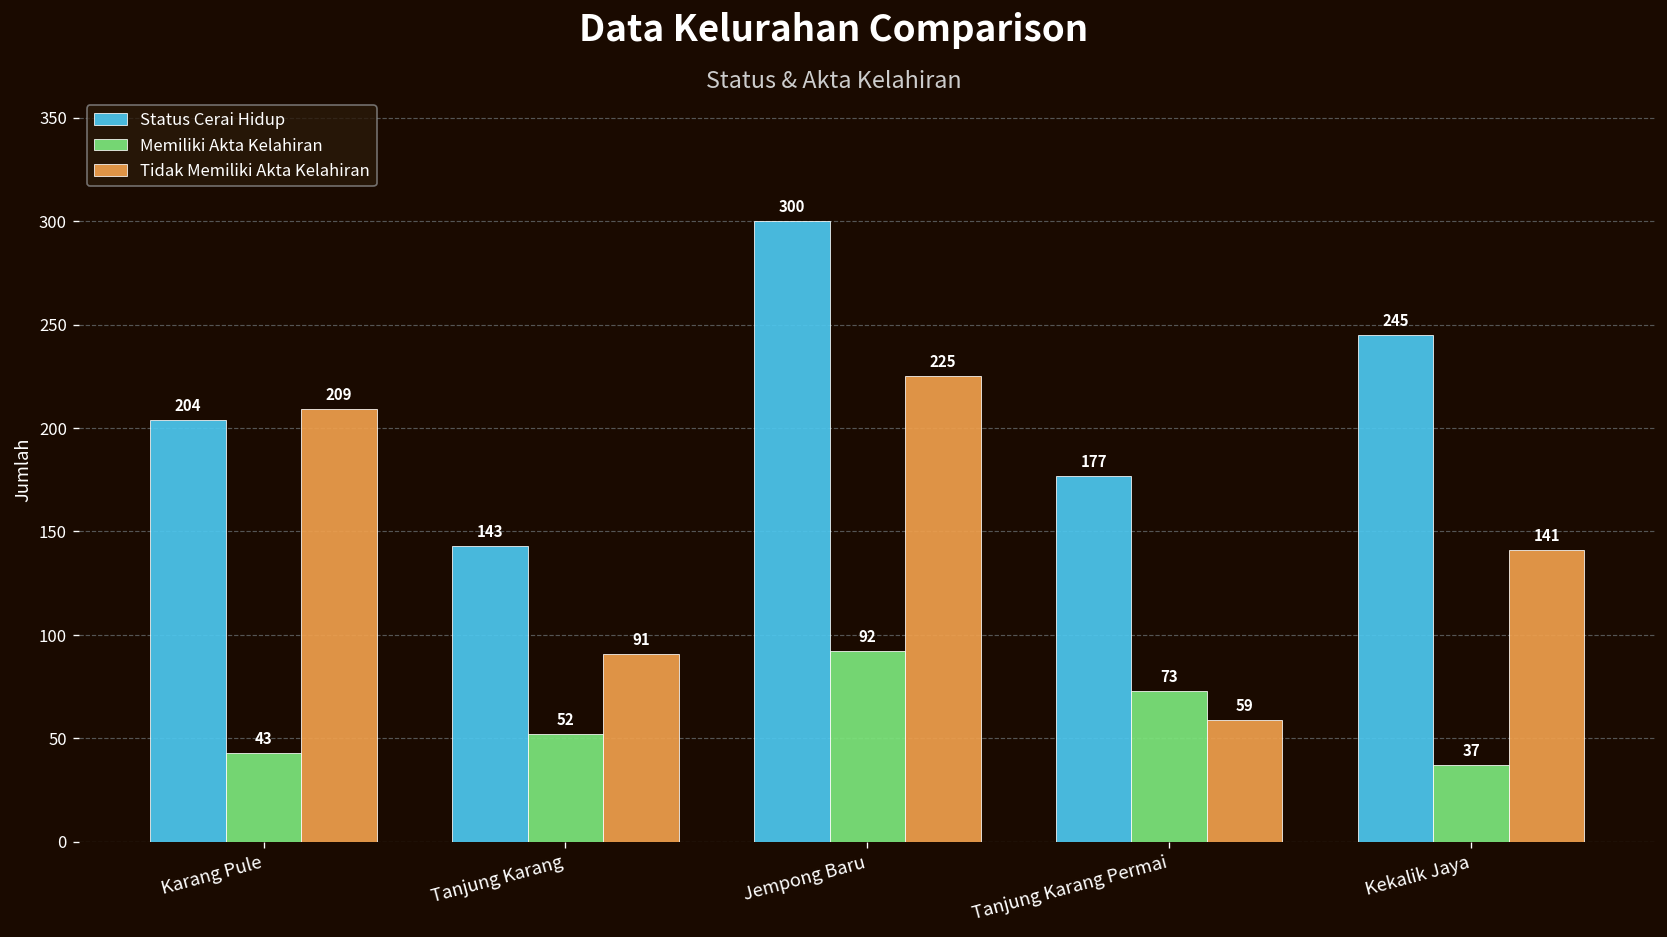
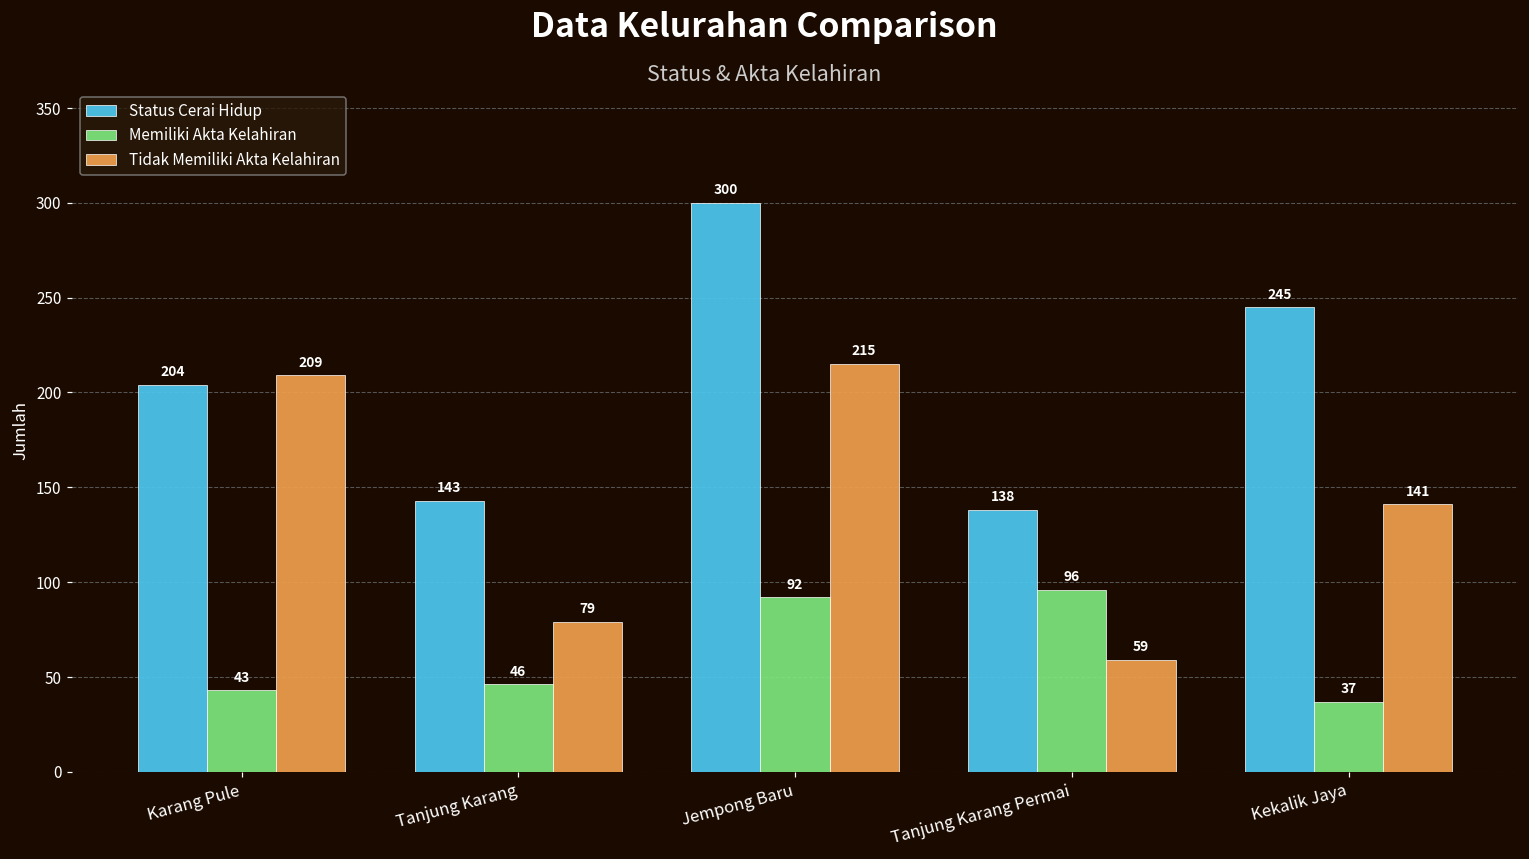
  {
    "Status Cerai Hidup": {
      "Karang Pule": 204,
      "Tanjung Karang": 143,
      "Jempong Baru": 300,
-     "Tanjung Karang Permai": 177,
+     "Tanjung Karang Permai": 138,
      "Kekalik Jaya": 245
    },
    "Memiliki Akta Kelahiran": {
      "Karang Pule": 43,
-     "Tanjung Karang": 52,
+     "Tanjung Karang": 46,
      "Jempong Baru": 92,
-     "Tanjung Karang Permai": 73,
+     "Tanjung Karang Permai": 96,
      "Kekalik Jaya": 37
    },
    "Tidak Memiliki Akta Kelahiran": {
      "Karang Pule": 209,
-     "Tanjung Karang": 91,
-     "Jempong Baru": 225,
+     "Tanjung Karang": 79,
+     "Jempong Baru": 215,
      "Tanjung Karang Permai": 59,
      "Kekalik Jaya": 141
    }
  }
